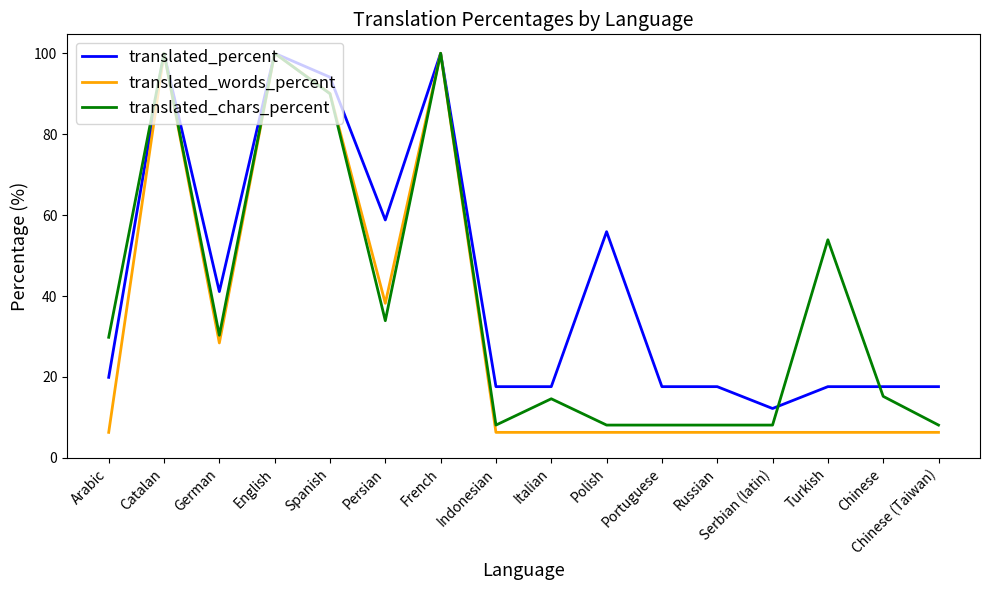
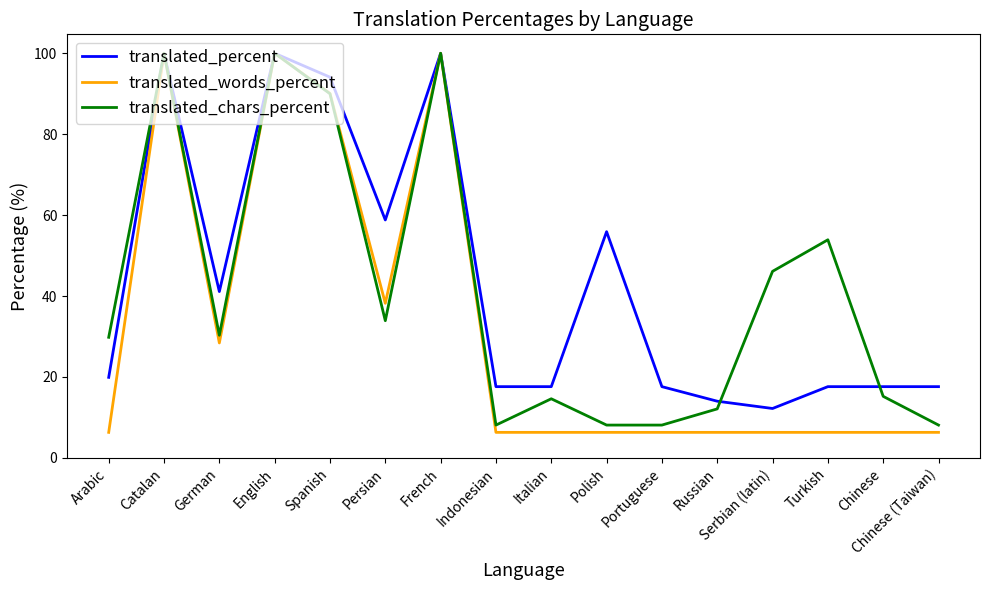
  {
    "translated_percent": {
      "Arabic": 20,
      "German": 41,
      "Persian": 59,
      "Indonesian": 18,
      "Italian": 18,
      "Polish": 56,
      "Portuguese": 18,
-     "Russian": 18,
+     "Russian": 14,
      "Serbian (latin)": 12,
      "Turkish": 18,
      "Chinese": 18,
      "Chinese (Taiwan)": 18
    },
    "translated_words_percent": {
      "Arabic": 6,
      "German": 28,
      "Persian": 38,
      "Indonesian": 6,
      "Italian": 6,
      "Polish": 6,
      "Portuguese": 6,
      "Russian": 6,
      "Serbian (latin)": 6,
      "Turkish": 6,
      "Chinese": 6,
      "Chinese (Taiwan)": 6
    },
    "translated_chars_percent": {
      "Arabic": 30,
      "German": 30,
      "Persian": 34,
      "Indonesian": 8,
      "Italian": 15,
      "Polish": 8,
      "Portuguese": 8,
-     "Russian": 8,
-     "Serbian (latin)": 8,
+     "Russian": 12,
+     "Serbian (latin)": 46,
      "Turkish": 54,
      "Chinese": 15,
      "Chinese (Taiwan)": 8
    }
  }
